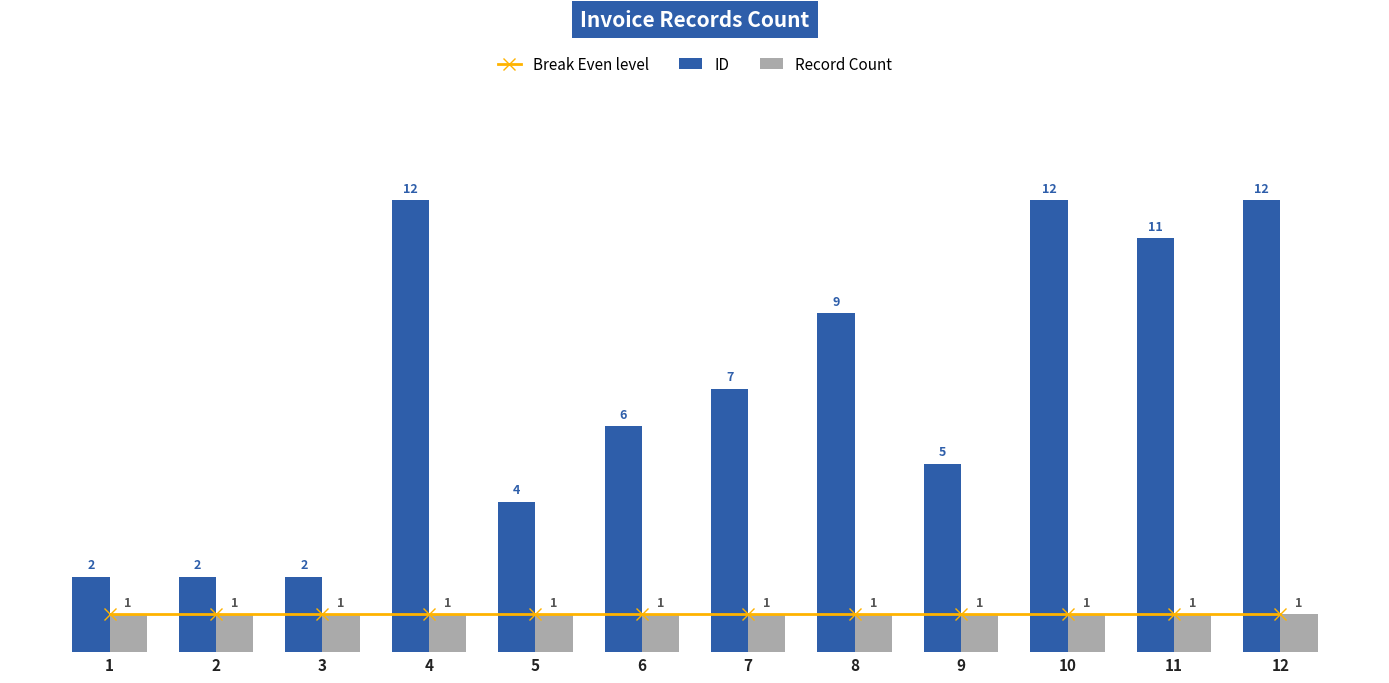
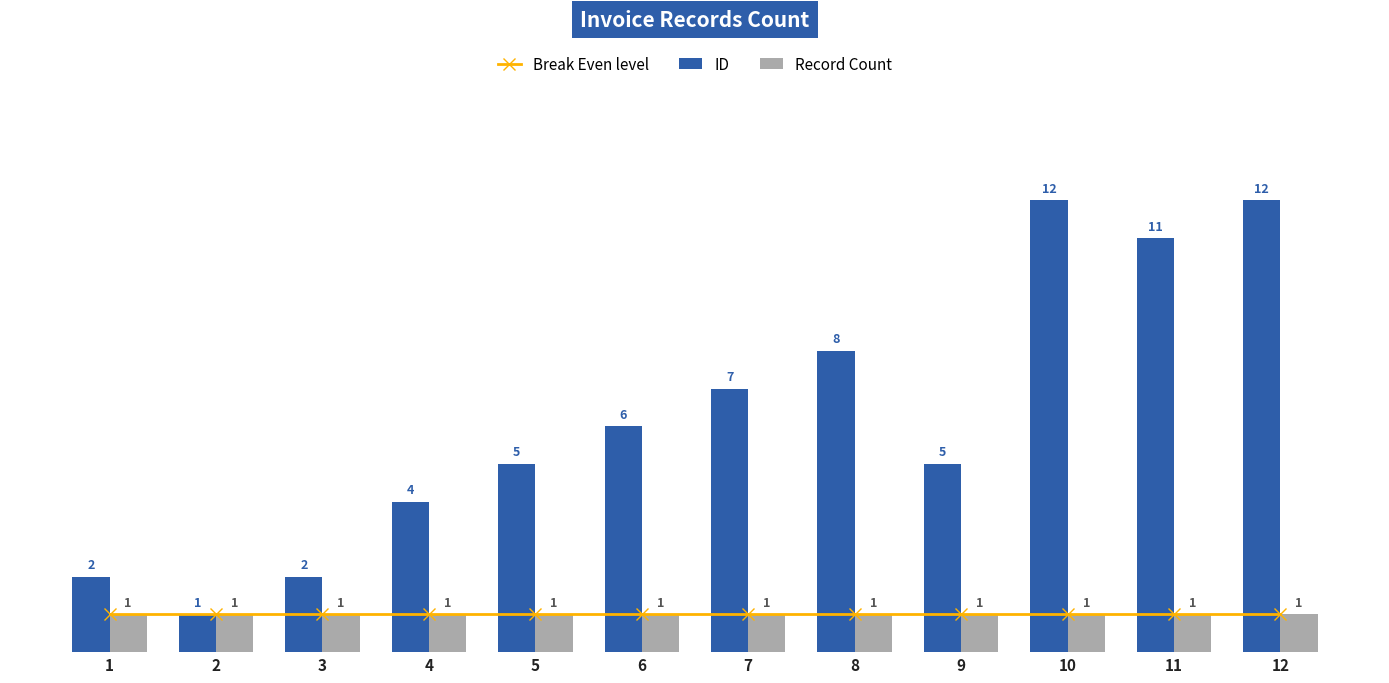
  {
    "ID": {
      "1": 2,
-     "2": 2,
+     "2": 1,
      "3": 2,
-     "4": 12,
-     "5": 4,
+     "4": 4,
+     "5": 5,
      "6": 6,
      "7": 7,
-     "8": 9,
+     "8": 8,
      "9": 5,
      "10": 12,
      "11": 11,
      "12": 12
    },
    "Record Count": {
      "1": 1,
      "2": 1,
      "3": 1,
      "4": 1,
      "5": 1,
      "6": 1,
      "7": 1,
      "8": 1,
      "9": 1,
      "10": 1,
      "11": 1,
      "12": 1
    }
  }
